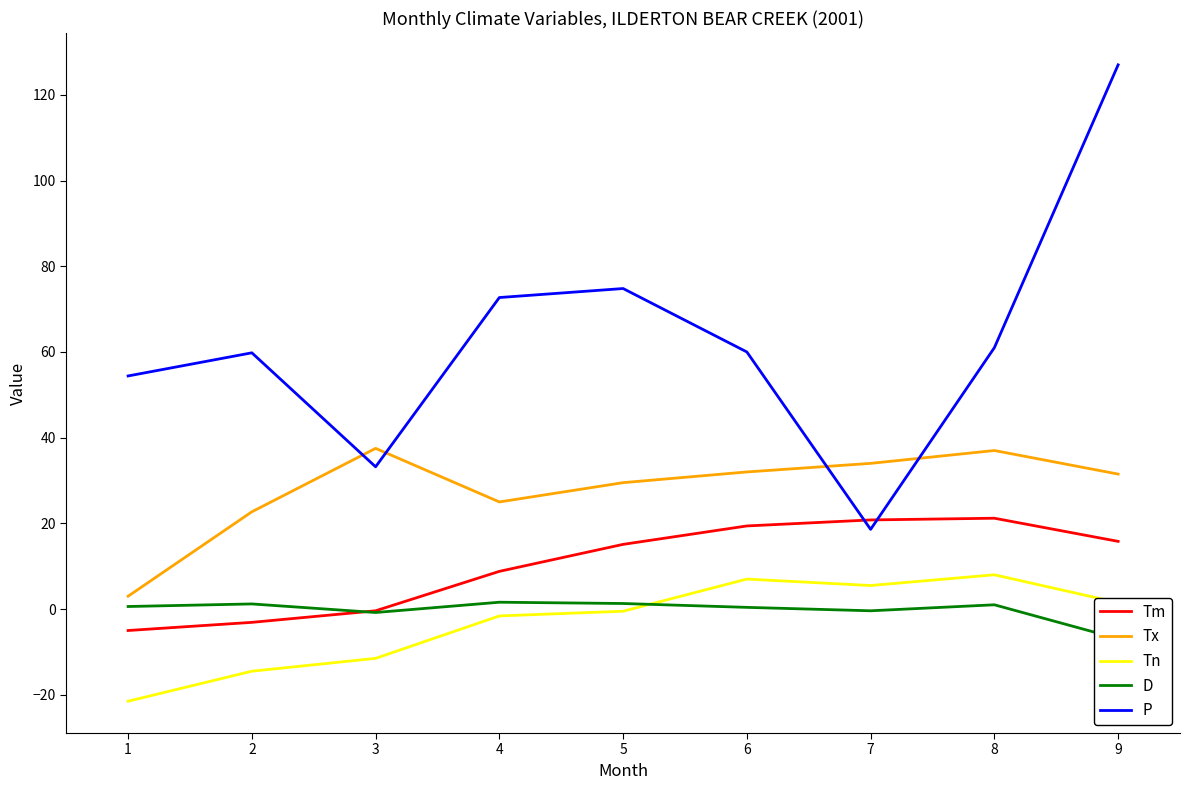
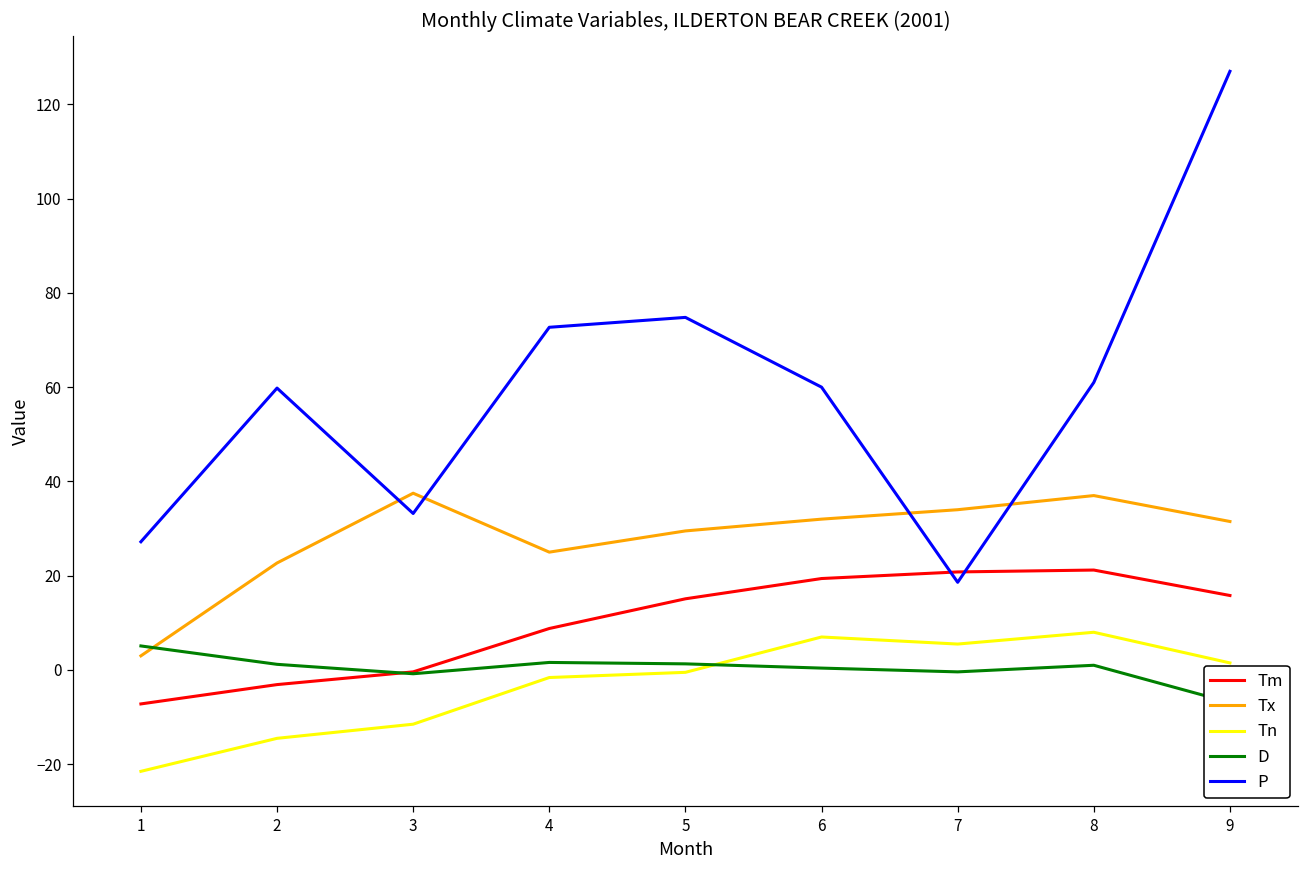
  {
    "Tm": {
-     "1": -5,
+     "1": -7,
      "2": -3,
      "4": 9,
      "5": 15,
      "6": 19,
      "7": 21,
      "8": 21,
      "9": 16
    },
    "Tx": {
      "1": 3,
      "2": 23,
      "3": 38,
      "4": 25,
      "5": 30,
      "6": 32,
      "7": 34,
      "8": 37,
      "9": 32
    },
    "Tn": {
      "1": -22,
      "2": -15,
      "3": -12,
      "4": -2,
      "5": -1,
      "6": 7,
      "7": 6,
      "8": 8
    },
    "D": {
-     "1": 1,
+     "1": 5,
      "2": 1,
      "4": 2,
      "5": 1,
      "6": 0,
      "7": 0,
      "8": 1
    },
    "P": {
-     "1": 54,
+     "1": 27,
      "2": 60,
      "3": 33,
      "4": 73,
      "5": 75,
      "6": 60,
      "7": 19,
      "8": 61,
      "9": 127
    }
  }
